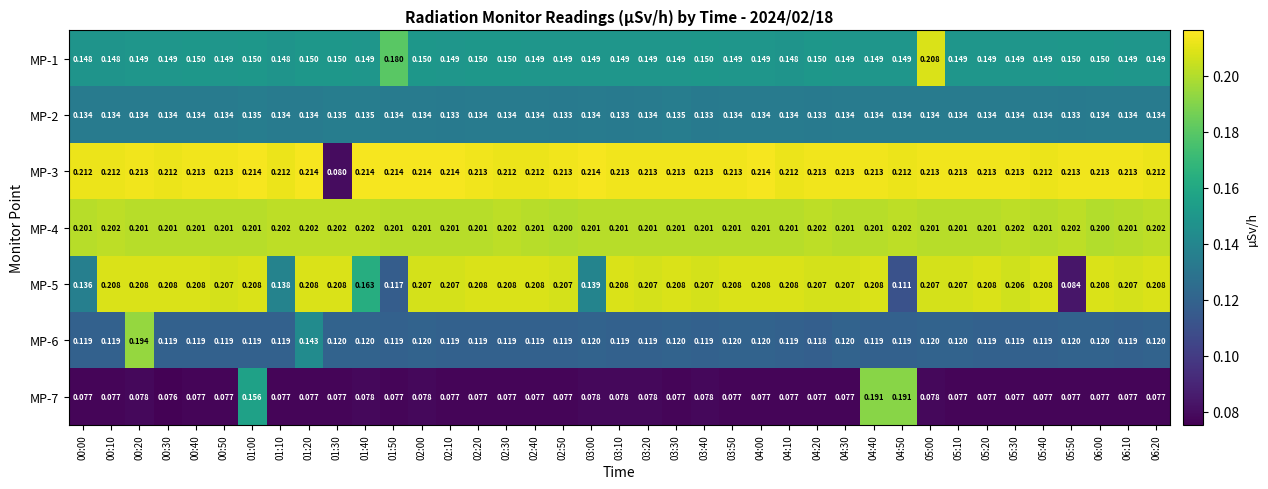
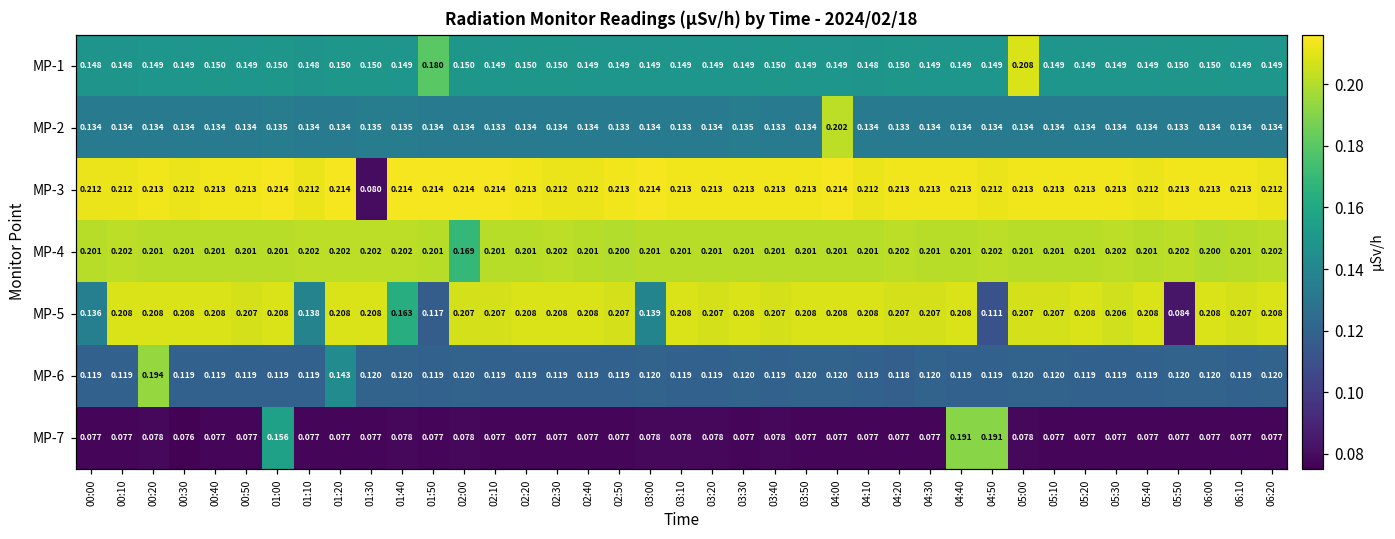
  {
    "MP-2": {
      "00:00": 0.134,
      "00:10": 0.134,
      "00:20": 0.134,
      "00:30": 0.134,
      "00:40": 0.134,
      "00:50": 0.134,
      "01:00": 0.135,
      "01:10": 0.134,
      "01:20": 0.134,
      "01:30": 0.135,
      "01:40": 0.135,
      "01:50": 0.134,
      "02:00": 0.134,
      "02:10": 0.133,
      "02:20": 0.134,
      "02:30": 0.134,
      "02:40": 0.134,
      "02:50": 0.133,
      "03:00": 0.134,
      "03:10": 0.133,
      "03:20": 0.134,
      "03:30": 0.135,
      "03:40": 0.133,
      "03:50": 0.134,
-     "04:00": 0.134,
+     "04:00": 0.202,
      "04:10": 0.134,
      "04:20": 0.133,
      "04:30": 0.134,
      "04:40": 0.134,
      "04:50": 0.134,
      "05:00": 0.134,
      "05:10": 0.134,
      "05:20": 0.134,
      "05:30": 0.134,
      "05:40": 0.134,
      "05:50": 0.133,
      "06:00": 0.134,
      "06:10": 0.134,
      "06:20": 0.134
    },
    "MP-4": {
      "00:00": 0.201,
      "00:10": 0.202,
      "00:20": 0.201,
      "00:30": 0.201,
      "00:40": 0.201,
      "00:50": 0.201,
      "01:00": 0.201,
      "01:10": 0.202,
      "01:20": 0.202,
      "01:30": 0.202,
      "01:40": 0.202,
      "01:50": 0.201,
-     "02:00": 0.201,
+     "02:00": 0.169,
      "02:10": 0.201,
      "02:20": 0.201,
      "02:30": 0.202,
      "02:40": 0.201,
      "02:50": 0.200,
      "03:00": 0.201,
      "03:10": 0.201,
      "03:20": 0.201,
      "03:30": 0.201,
      "03:40": 0.201,
      "03:50": 0.201,
      "04:00": 0.201,
      "04:10": 0.201,
      "04:20": 0.202,
      "04:30": 0.201,
      "04:40": 0.201,
      "04:50": 0.202,
      "05:00": 0.201,
      "05:10": 0.201,
      "05:20": 0.201,
      "05:30": 0.202,
      "05:40": 0.201,
      "05:50": 0.202,
      "06:00": 0.200,
      "06:10": 0.201,
      "06:20": 0.202
    }
  }
